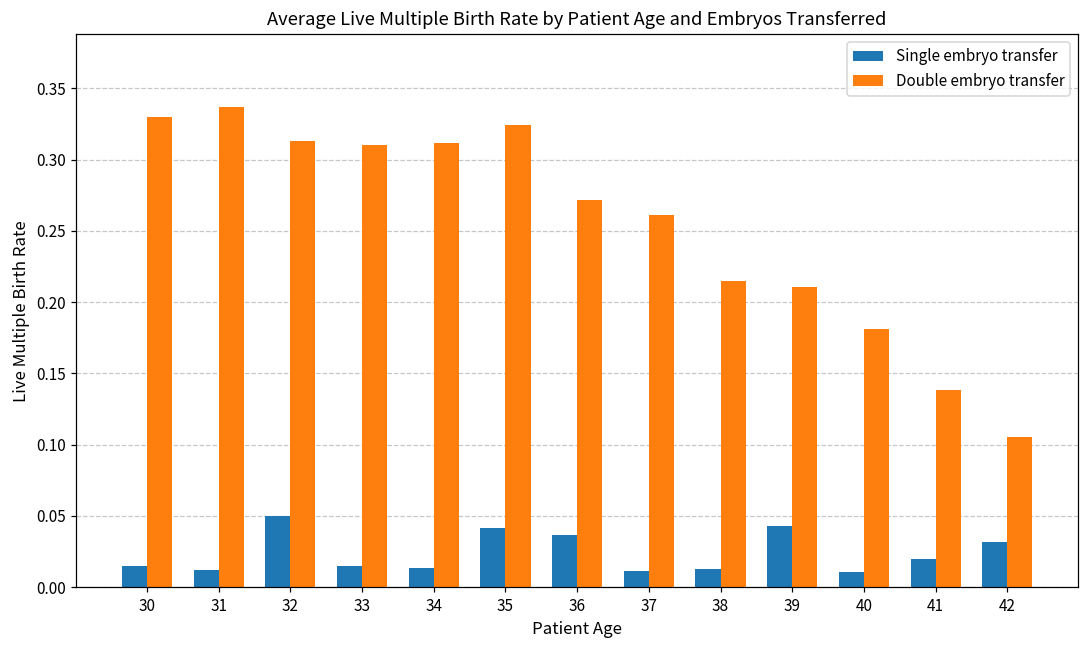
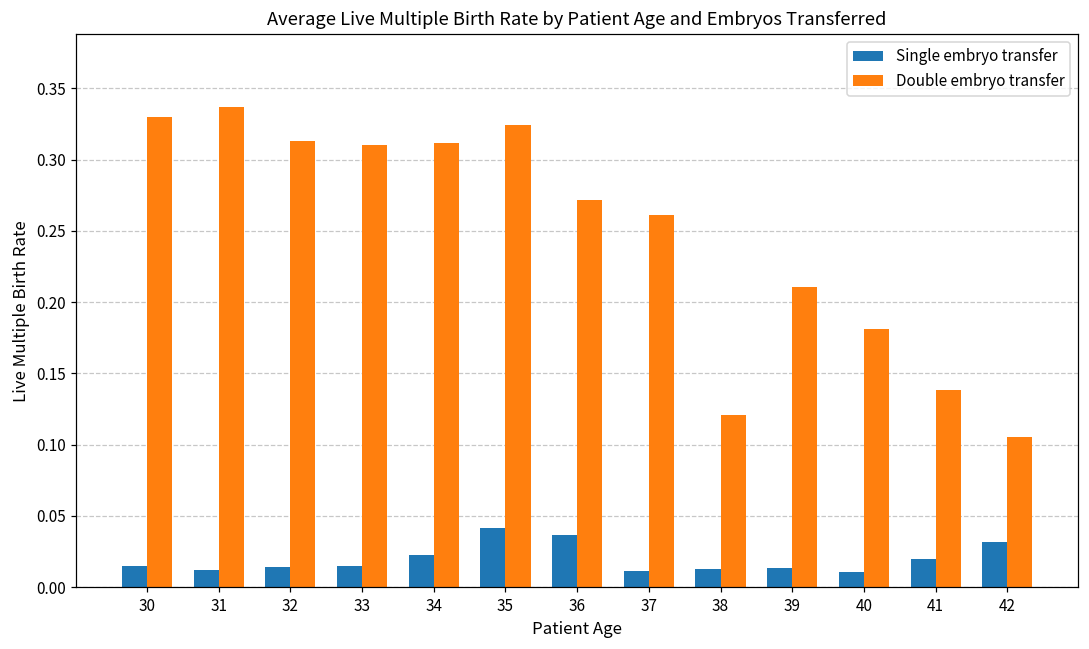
  {
    "Single embryo transfer": {
      "30": 0.014,
      "31": 0.012,
-     "32": 0.050,
+     "32": 0.014,
      "33": 0.014,
-     "34": 0.014,
+     "34": 0.023,
      "35": 0.042,
      "36": 0.036,
      "37": 0.011,
      "38": 0.013,
-     "39": 0.043,
+     "39": 0.014,
      "40": 0.011,
      "41": 0.020,
      "42": 0.032
    },
    "Double embryo transfer": {
      "30": 0.330,
      "31": 0.337,
      "32": 0.313,
      "33": 0.311,
      "34": 0.311,
      "35": 0.324,
      "36": 0.272,
      "37": 0.261,
-     "38": 0.215,
+     "38": 0.121,
      "39": 0.211,
      "40": 0.181,
      "41": 0.138,
      "42": 0.105
    }
  }
